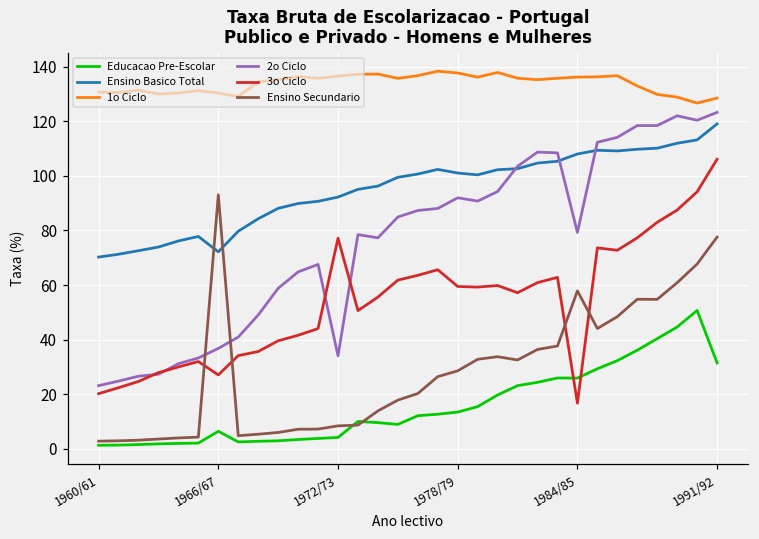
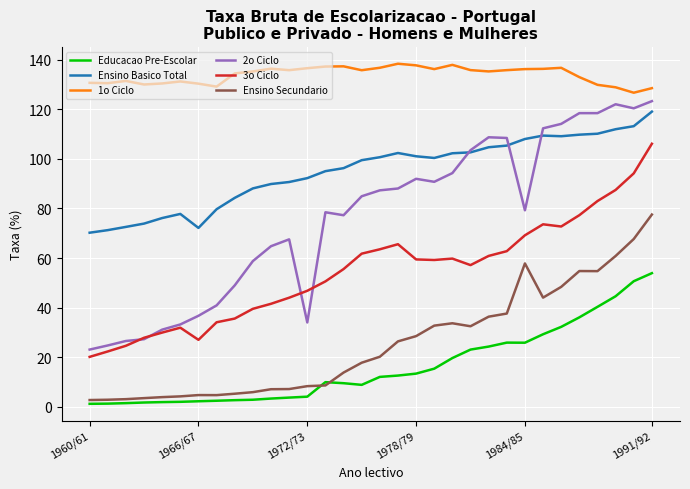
  {
    "Educacao Pre-Escolar": {
      "1960/61": 1,
-     "1966/67": 6,
+     "1966/67": 2,
      "1972/73": 4,
      "1978/79": 13,
      "1984/85": 26,
-     "1991/92": 31
+     "1991/92": 54
    },
    "Ensino Basico Total": {
      "1960/61": 70,
      "1966/67": 72,
      "1972/73": 92,
      "1978/79": 101,
      "1984/85": 108,
      "1991/92": 119
    },
    "1o Ciclo": {
      "1978/79": 138,
      "1984/85": 136,
      "1991/92": 129
    },
    "2o Ciclo": {
      "1960/61": 23,
      "1966/67": 37,
      "1972/73": 34,
      "1978/79": 92,
      "1984/85": 79,
      "1991/92": 123
    },
    "3o Ciclo": {
      "1960/61": 20,
      "1966/67": 27,
-     "1972/73": 77,
+     "1972/73": 47,
      "1978/79": 59,
-     "1984/85": 17,
+     "1984/85": 69,
      "1991/92": 106
    },
    "Ensino Secundario": {
      "1960/61": 3,
-     "1966/67": 93,
+     "1966/67": 5,
      "1972/73": 8,
      "1978/79": 29,
      "1984/85": 58,
      "1991/92": 78
    }
  }
